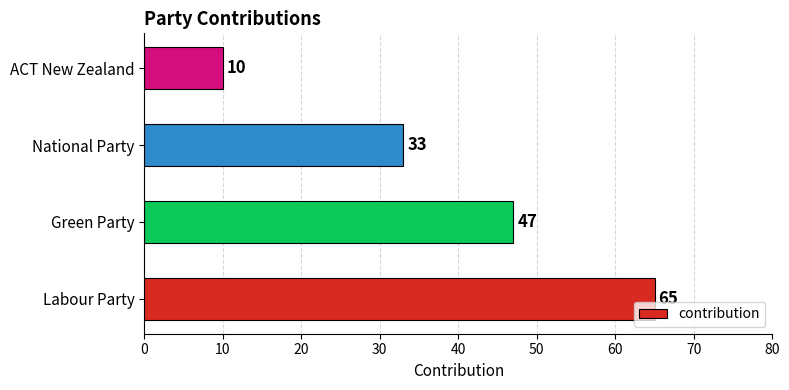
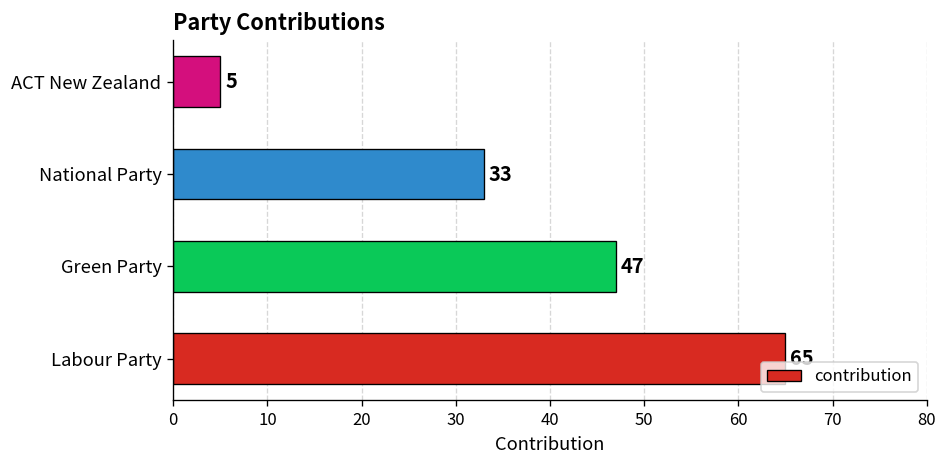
  {
-   "ACT New Zealand": 10,
+   "ACT New Zealand": 5,
    "National Party": 33,
    "Green Party": 47
  }
